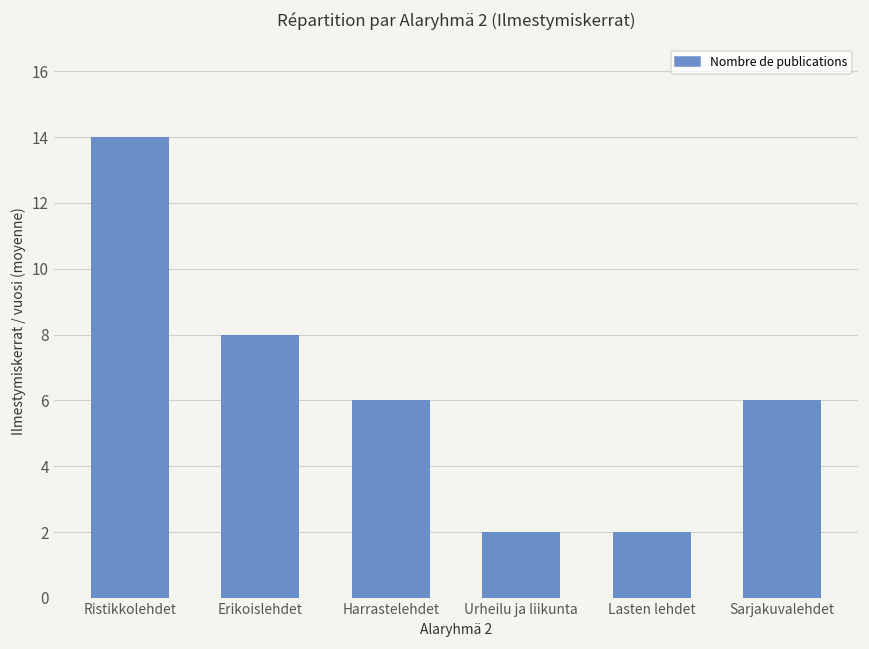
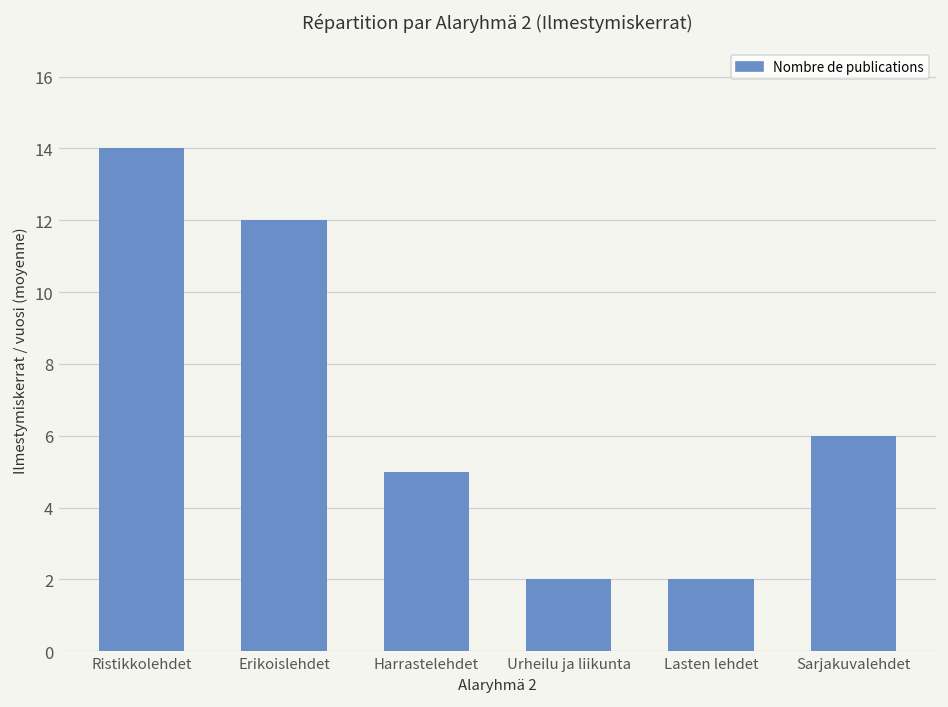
  {
    "Ristikkolehdet": 14,
-   "Erikoislehdet": 8,
-   "Harrastelehdet": 6,
+   "Erikoislehdet": 12,
+   "Harrastelehdet": 5,
    "Urheilu ja liikunta": 2,
    "Lasten lehdet": 2,
    "Sarjakuvalehdet": 6
  }
